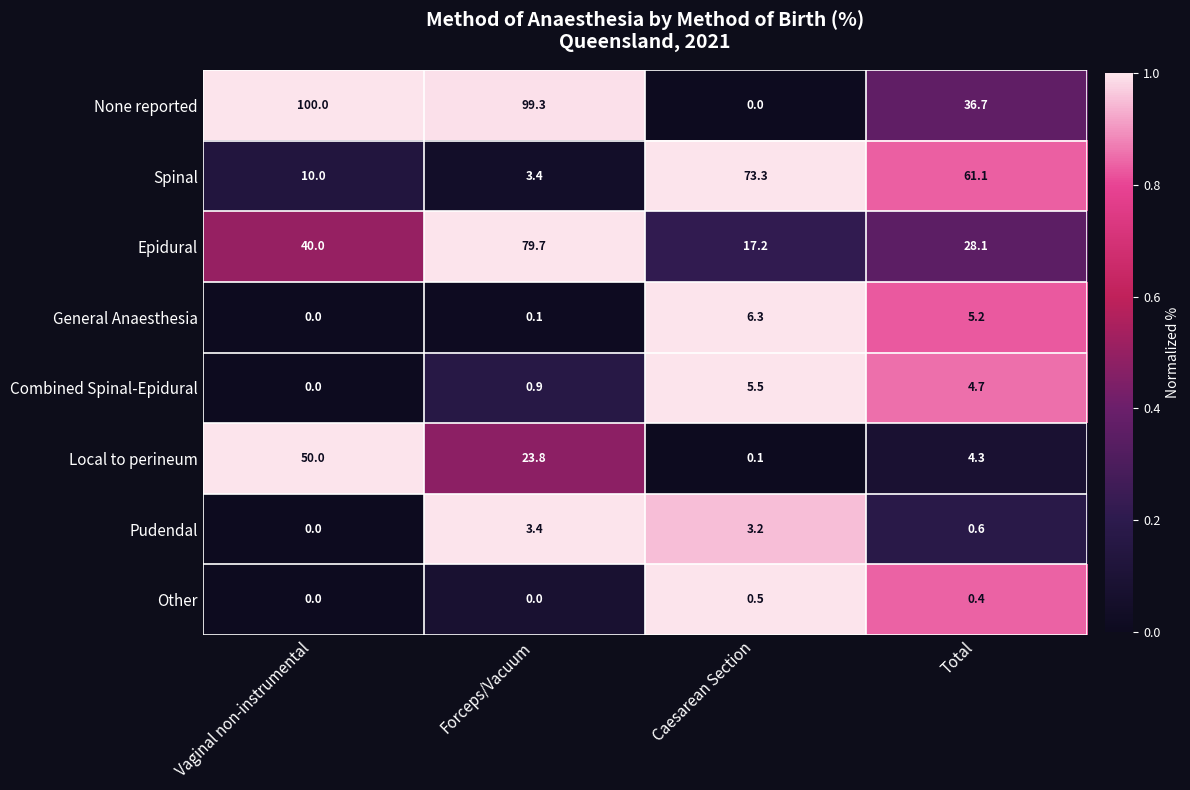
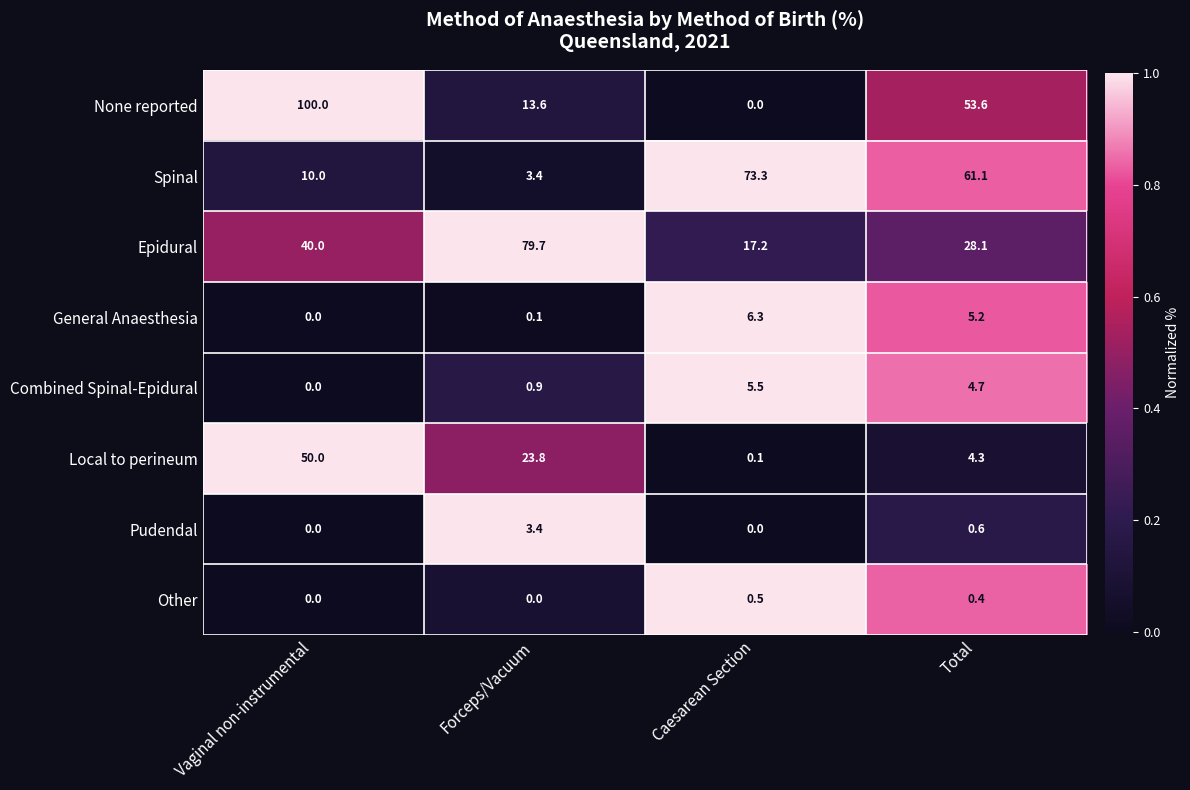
  {
    "None reported": {
      "Vaginal non-instrumental": 100.0,
-     "Forceps/Vacuum": 99.3,
+     "Forceps/Vacuum": 13.6,
      "Caesarean Section": 0.0,
-     "Total": 36.7
+     "Total": 53.6
    },
    "Spinal": {
      "Vaginal non-instrumental": 10.0,
      "Forceps/Vacuum": 3.4,
      "Caesarean Section": 73.3,
      "Total": 61.1
    },
    "Epidural": {
      "Vaginal non-instrumental": 40.0,
      "Forceps/Vacuum": 79.7,
      "Caesarean Section": 17.2,
      "Total": 28.1
    },
    "General Anaesthesia": {
      "Vaginal non-instrumental": 0.0,
      "Forceps/Vacuum": 0.1,
      "Caesarean Section": 6.3,
      "Total": 5.2
    },
    "Combined Spinal-Epidural": {
      "Vaginal non-instrumental": 0.0,
      "Forceps/Vacuum": 0.9,
      "Caesarean Section": 5.5,
      "Total": 4.7
    },
    "Local to perineum": {
      "Vaginal non-instrumental": 50.0,
      "Forceps/Vacuum": 23.8,
      "Caesarean Section": 0.1,
      "Total": 4.3
    },
    "Pudendal": {
      "Vaginal non-instrumental": 0.0,
      "Forceps/Vacuum": 3.4,
-     "Caesarean Section": 3.2,
+     "Caesarean Section": 0.0,
      "Total": 0.6
    },
    "Other": {
      "Vaginal non-instrumental": 0.0,
      "Forceps/Vacuum": 0.0,
      "Caesarean Section": 0.5,
      "Total": 0.4
    }
  }
